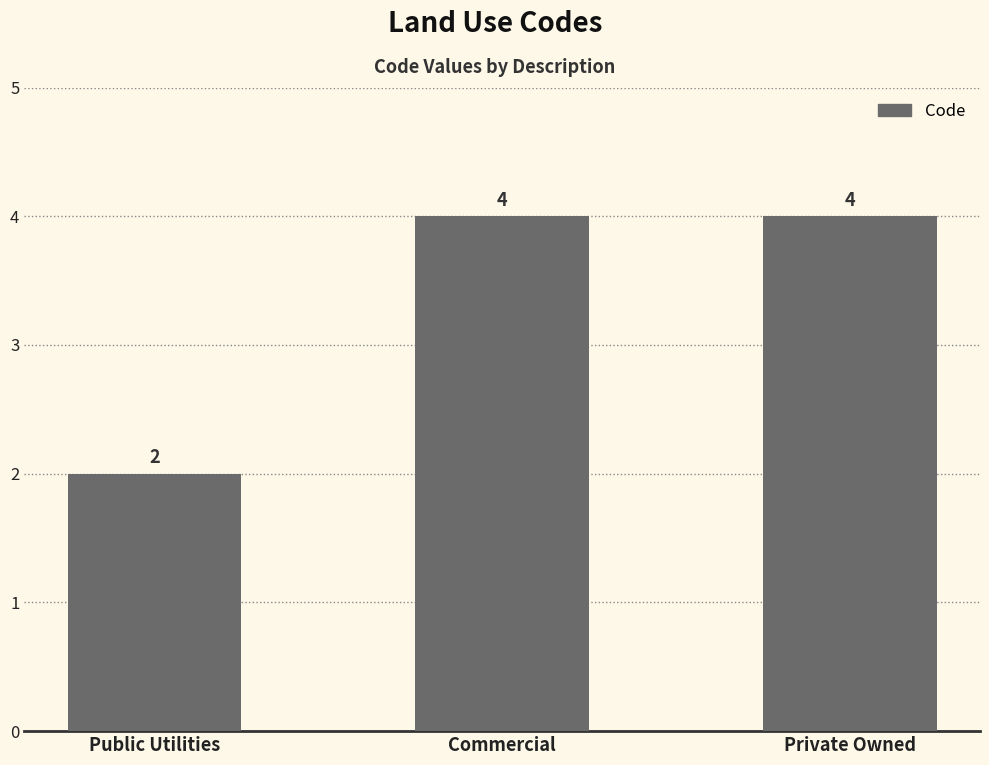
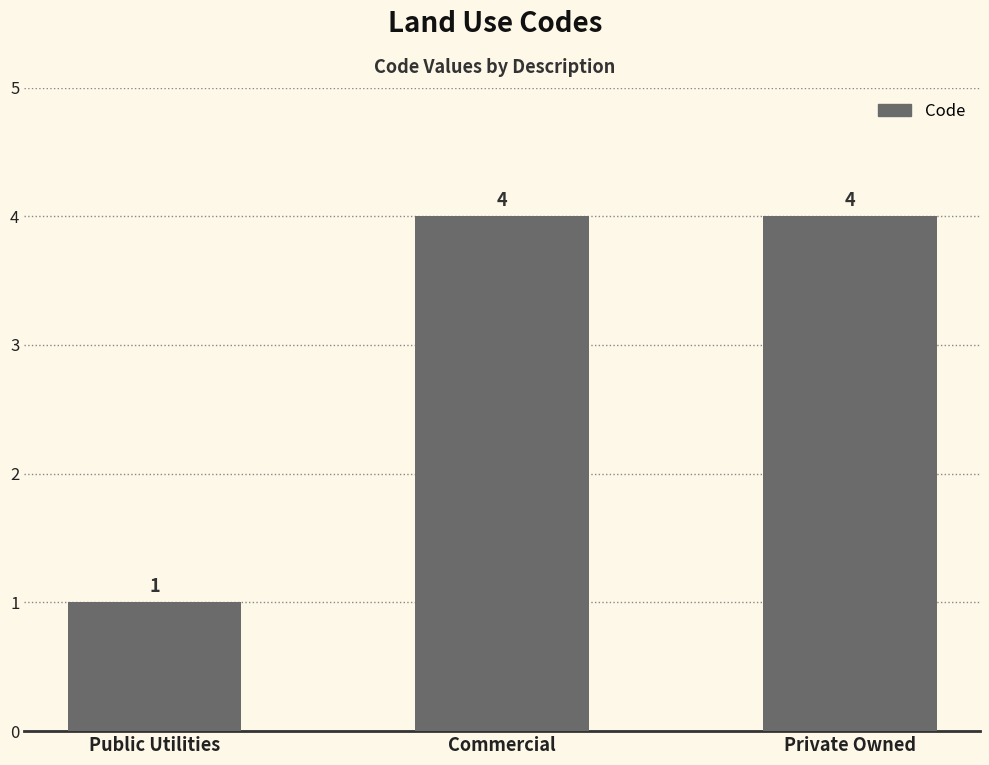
  {
-   "Public Utilities": 2,
+   "Public Utilities": 1,
    "Commercial": 4,
    "Private Owned": 4
  }
